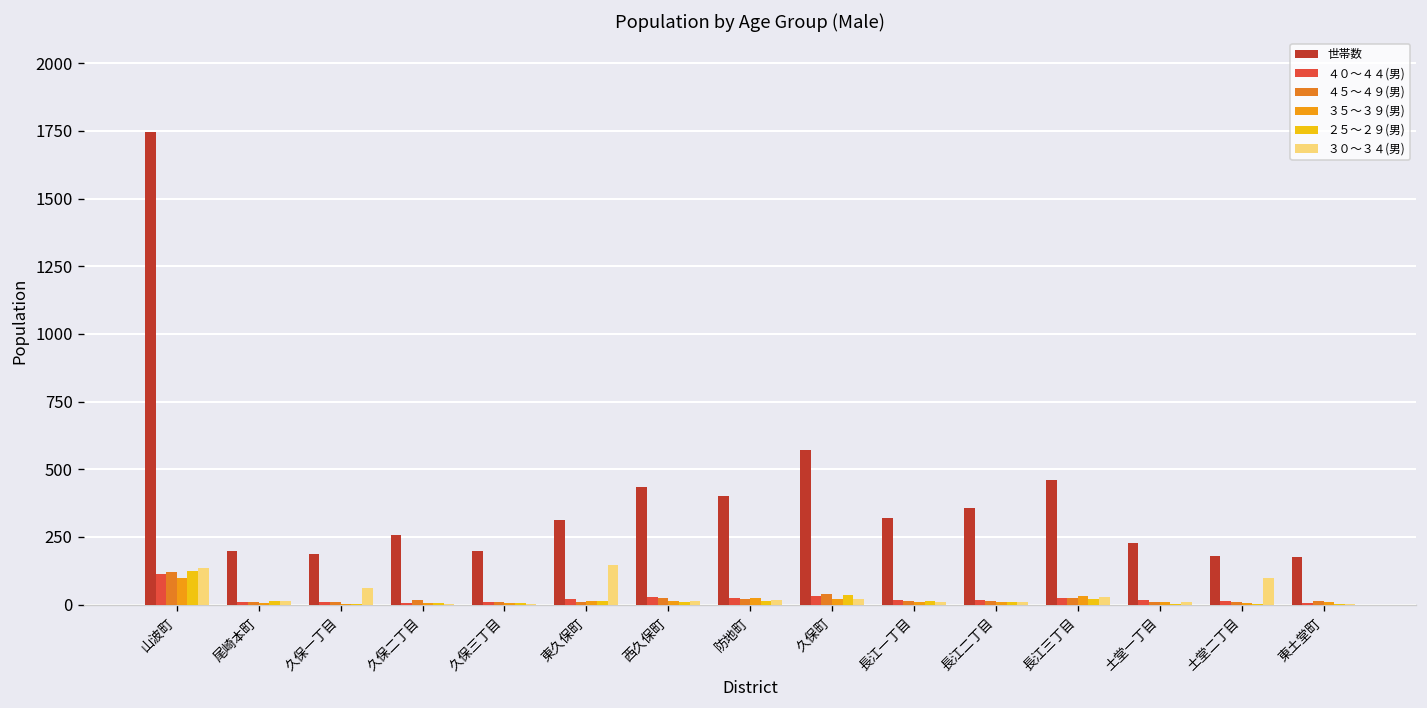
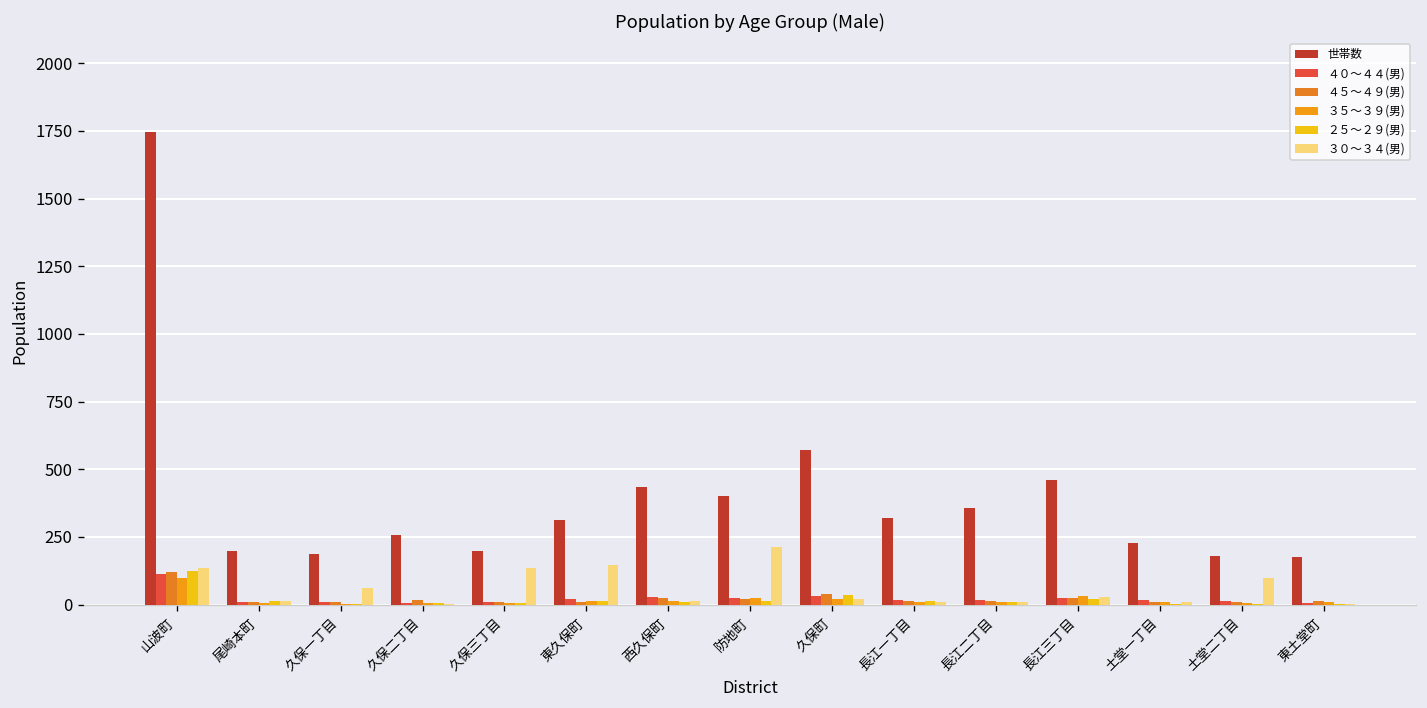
  {
    "３０～３４(男)": {
      "山波町": 140,
      "尾崎本町": 10,
      "久保一丁目": 60,
-     "久保三丁目": 0,
+     "久保三丁目": 140,
      "東久保町": 150,
      "西久保町": 20,
-     "防地町": 20,
+     "防地町": 210,
      "久保町": 20,
      "長江三丁目": 30,
      "土堂二丁目": 100
    }
  }
